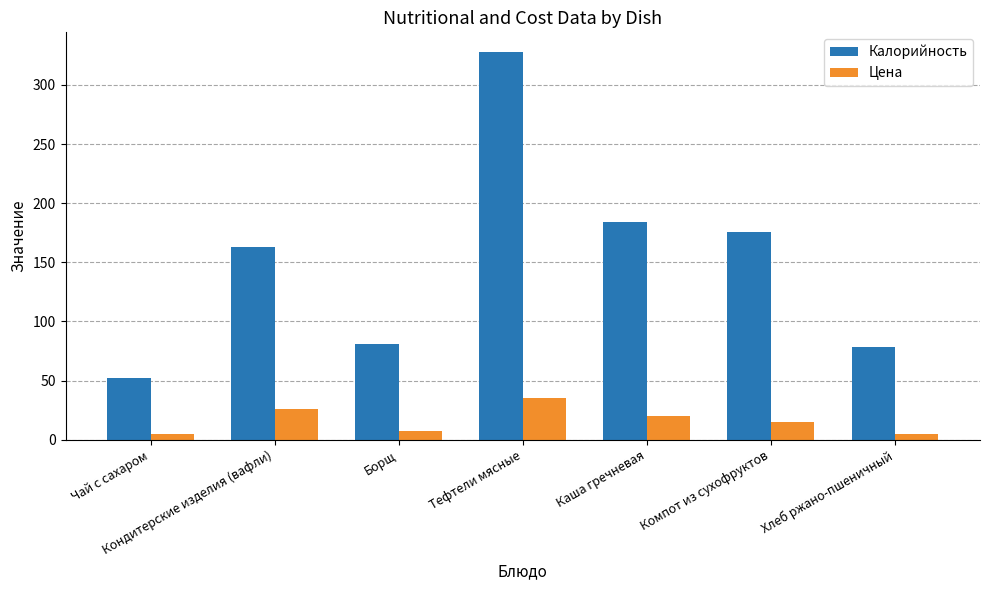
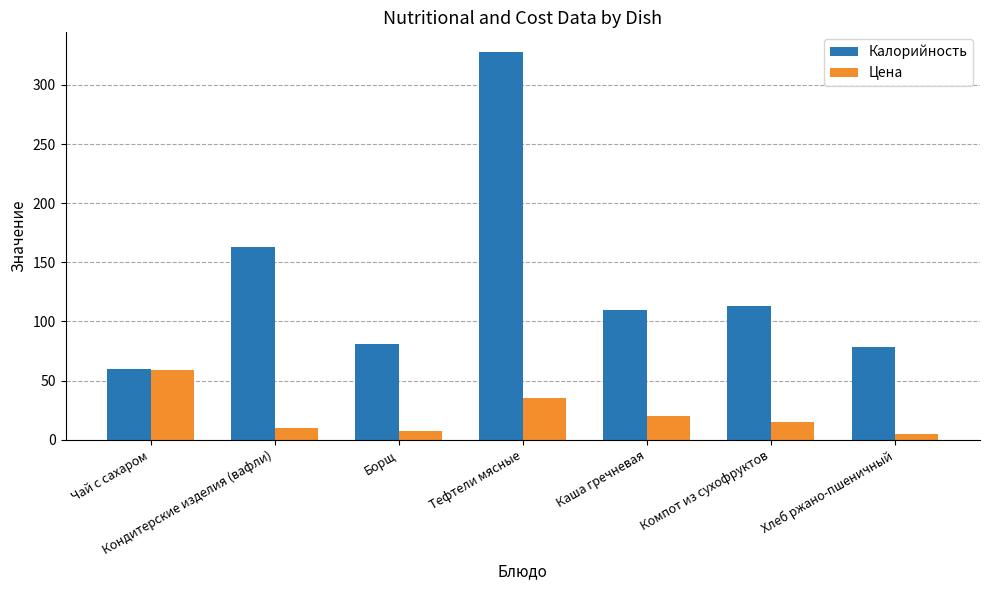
  {
    "Калорийность": {
-     "Чай с сахаром": 52,
+     "Чай с сахаром": 60,
      "Кондитерские изделия (вафли)": 163,
      "Борщ": 81,
      "Тефтели мясные": 328,
-     "Каша гречневая": 184,
-     "Компот из сухофруктов": 176,
+     "Каша гречневая": 110,
+     "Компот из сухофруктов": 113,
      "Хлеб ржано-пшеничный": 78
    },
    "Цена": {
-     "Чай с сахаром": 5,
-     "Кондитерские изделия (вафли)": 26,
+     "Чай с сахаром": 59,
+     "Кондитерские изделия (вафли)": 10,
      "Борщ": 7,
      "Тефтели мясные": 35,
      "Каша гречневая": 20,
      "Компот из сухофруктов": 15,
      "Хлеб ржано-пшеничный": 5
    }
  }
